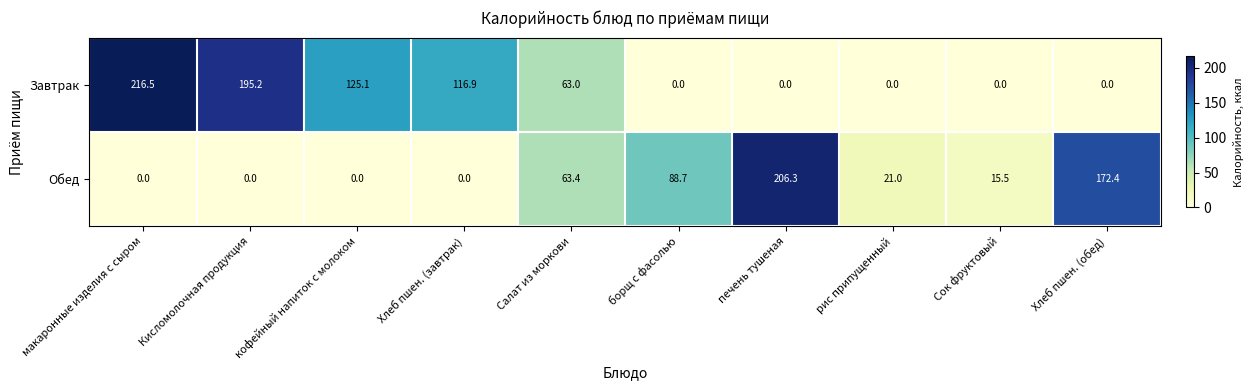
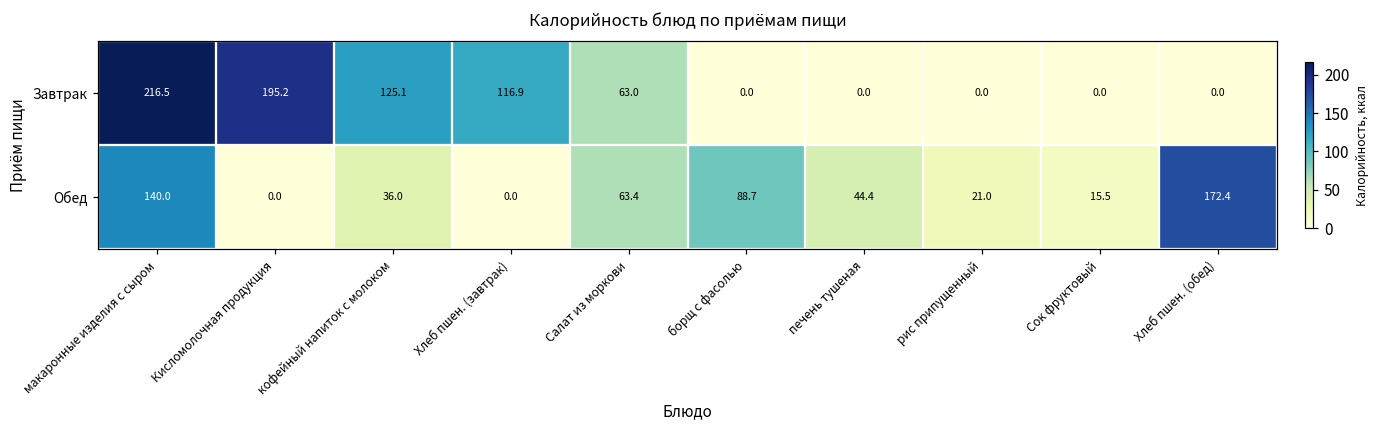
  {
    "Завтрак": {
      "макаронные изделия с сыром": 216.5,
      "Кисломолочная продукция": 195.2,
      "кофейный напиток с молоком": 125.1,
      "Хлеб пшен. (завтрак)": 116.9,
      "Салат из моркови": 63.0,
      "борщ с фасолью": 0.0,
      "печень тушеная": 0.0,
      "рис припущенный": 0.0,
      "Сок фруктовый": 0.0,
      "Хлеб пшен. (обед)": 0.0
    },
    "Обед": {
-     "макаронные изделия с сыром": 0.0,
+     "макаронные изделия с сыром": 140.0,
      "Кисломолочная продукция": 0.0,
-     "кофейный напиток с молоком": 0.0,
+     "кофейный напиток с молоком": 36.0,
      "Хлеб пшен. (завтрак)": 0.0,
      "Салат из моркови": 63.4,
      "борщ с фасолью": 88.7,
-     "печень тушеная": 206.3,
+     "печень тушеная": 44.4,
      "рис припущенный": 21.0,
      "Сок фруктовый": 15.5,
      "Хлеб пшен. (обед)": 172.4
    }
  }
